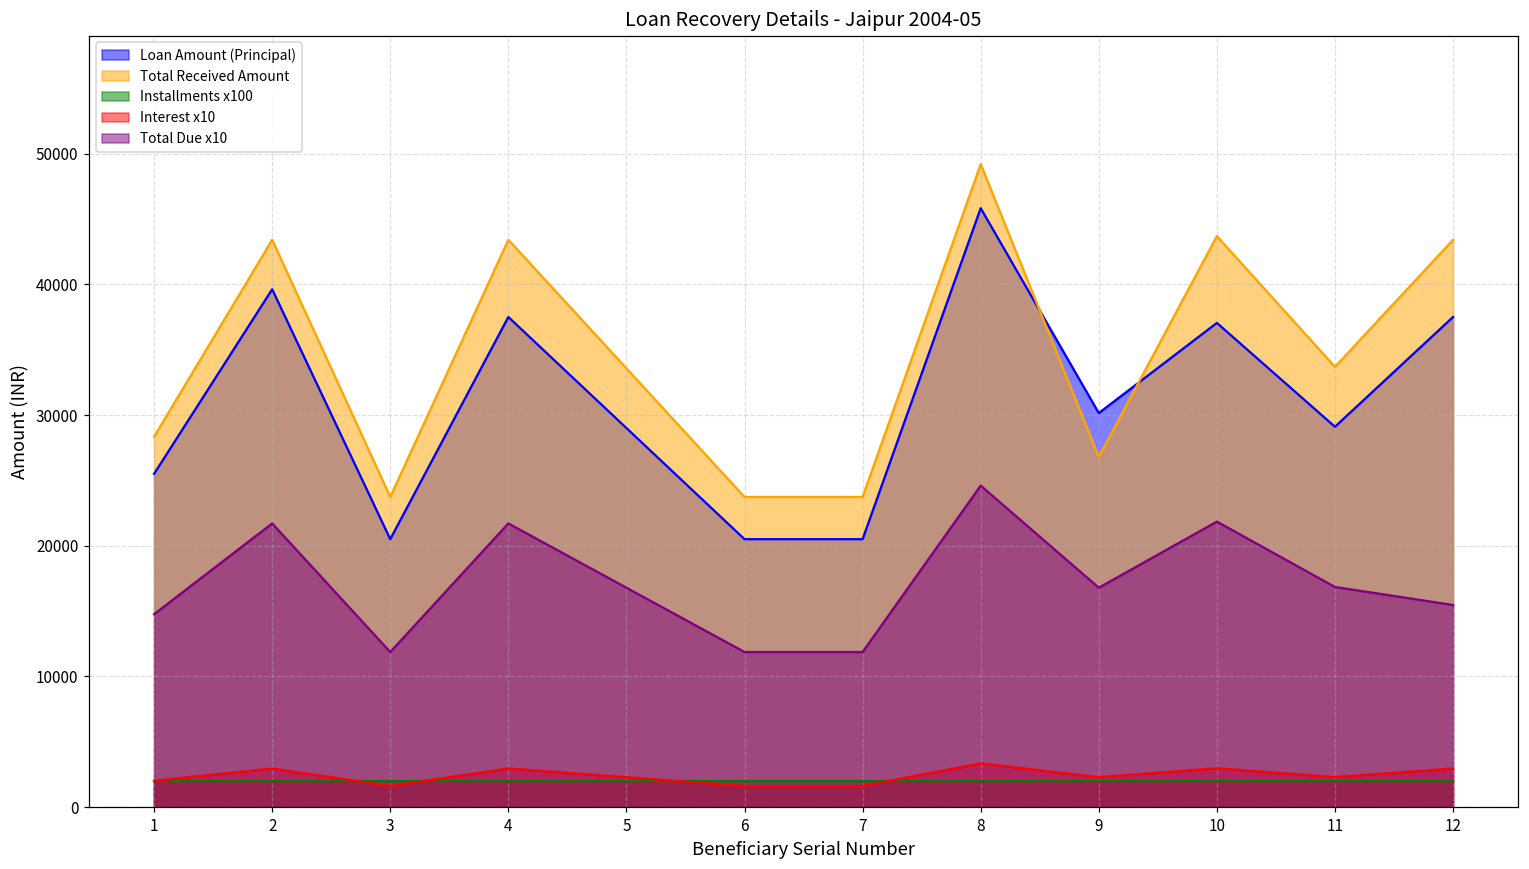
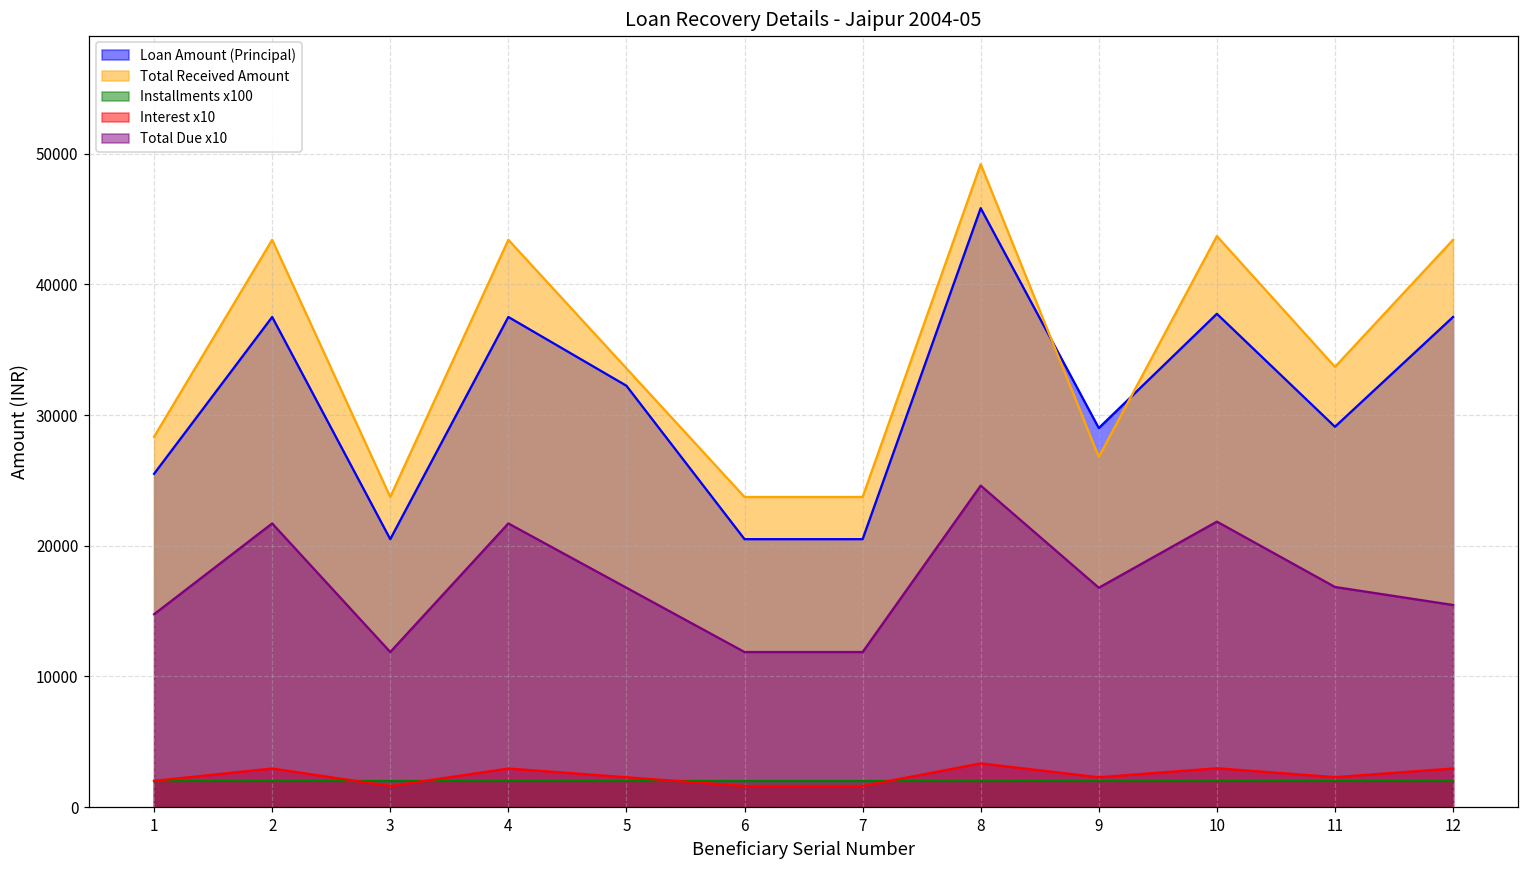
  {
    "Loan Amount (Principal)": {
      "1": 25500,
-     "2": 39600,
+     "2": 37500,
      "3": 20500,
      "4": 37500,
-     "5": 29000,
+     "5": 32200,
      "6": 20500,
      "7": 20500,
      "8": 45800,
-     "9": 30100,
-     "10": 37000,
+     "9": 29000,
+     "10": 37700,
      "11": 29100,
      "12": 37500
    },
    "Total Received Amount": {
      "1": 28300,
      "2": 43400,
      "3": 23700,
      "4": 43400,
      "5": 33600,
      "6": 23700,
      "7": 23700,
      "8": 49200,
      "9": 26800,
      "10": 43700,
      "11": 33700,
      "12": 43400
    },
    "Installments x100": {
      "2": 2000,
      "3": 2000,
      "4": 2000,
      "5": 2000,
      "6": 2000,
      "7": 2000,
      "8": 2000,
      "9": 2000,
      "10": 2000,
      "11": 2000,
      "12": 2000
    },
    "Interest x10": {
      "2": 3000,
      "3": 1600,
      "4": 3000,
      "5": 2300,
      "6": 1600,
      "7": 1600,
      "8": 3300,
      "9": 2300,
      "10": 3000,
      "11": 2300,
      "12": 3000
    },
    "Total Due x10": {
      "1": 14800,
      "2": 21700,
      "3": 11900,
      "4": 21700,
      "5": 16800,
      "6": 11900,
      "7": 11900,
      "8": 24600,
      "9": 16800,
      "10": 21800,
      "11": 16800,
      "12": 15500
    }
  }
